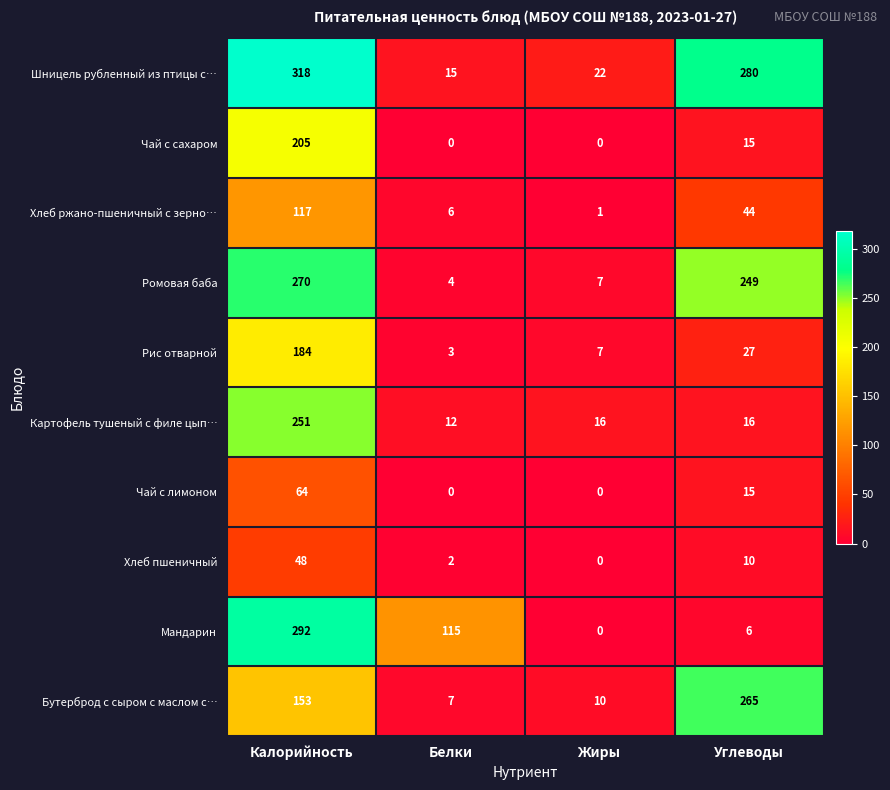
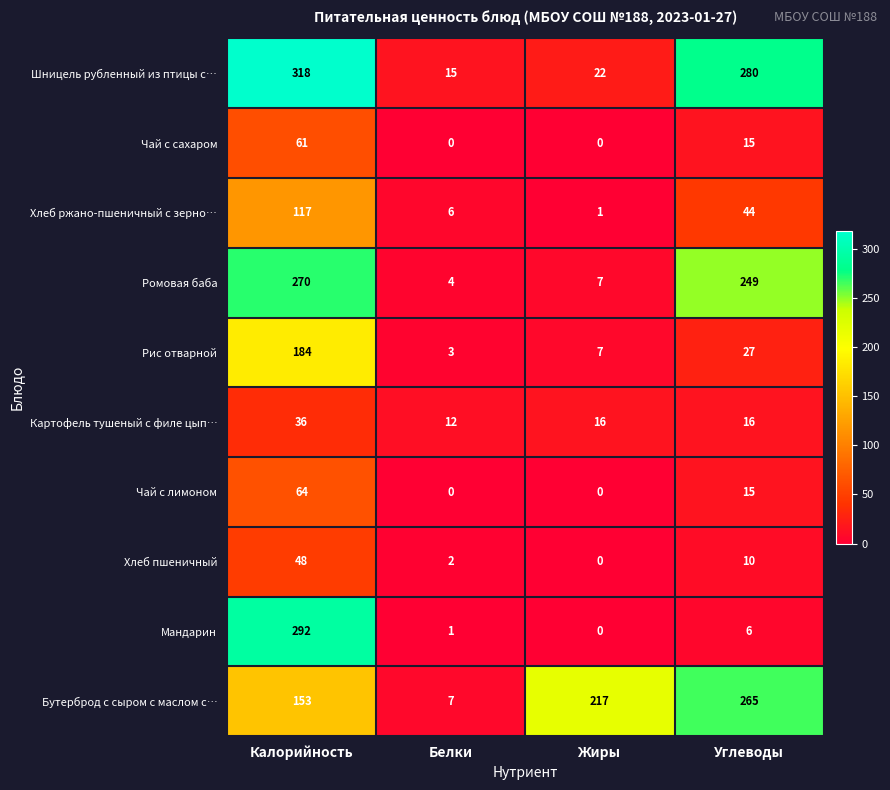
  {
    "Шницель рубленный из птицы с…": {
      "Калорийность": 318,
      "Белки": 15,
      "Жиры": 22,
      "Углеводы": 280
    },
    "Чай с сахаром": {
-     "Калорийность": 205,
+     "Калорийность": 61,
      "Белки": 0,
      "Жиры": 0,
      "Углеводы": 15
    },
    "Хлеб ржано-пшеничный с зерно…": {
      "Калорийность": 117,
      "Белки": 6,
      "Жиры": 1,
      "Углеводы": 44
    },
    "Ромовая баба": {
      "Калорийность": 270,
      "Белки": 4,
      "Жиры": 7,
      "Углеводы": 249
    },
    "Рис отварной": {
      "Калорийность": 184,
      "Белки": 3,
      "Жиры": 7,
      "Углеводы": 27
    },
    "Картофель тушеный с филе цып…": {
-     "Калорийность": 251,
+     "Калорийность": 36,
      "Белки": 12,
      "Жиры": 16,
      "Углеводы": 16
    },
    "Чай с лимоном": {
      "Калорийность": 64,
      "Белки": 0,
      "Жиры": 0,
      "Углеводы": 15
    },
    "Хлеб пшеничный": {
      "Калорийность": 48,
      "Белки": 2,
      "Жиры": 0,
      "Углеводы": 10
    },
    "Мандарин": {
      "Калорийность": 292,
-     "Белки": 115,
+     "Белки": 1,
      "Жиры": 0,
      "Углеводы": 6
    },
    "Бутерброд с сыром с маслом с…": {
      "Калорийность": 153,
      "Белки": 7,
-     "Жиры": 10,
+     "Жиры": 217,
      "Углеводы": 265
    }
  }
